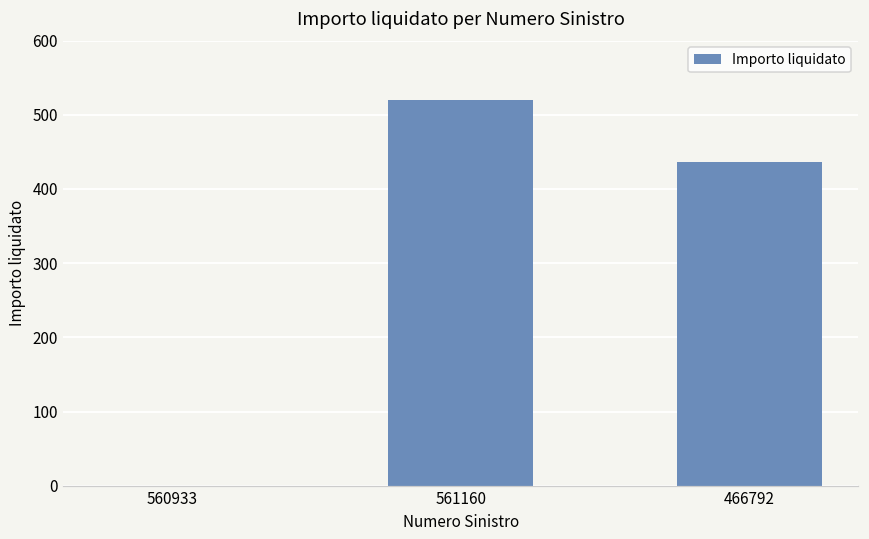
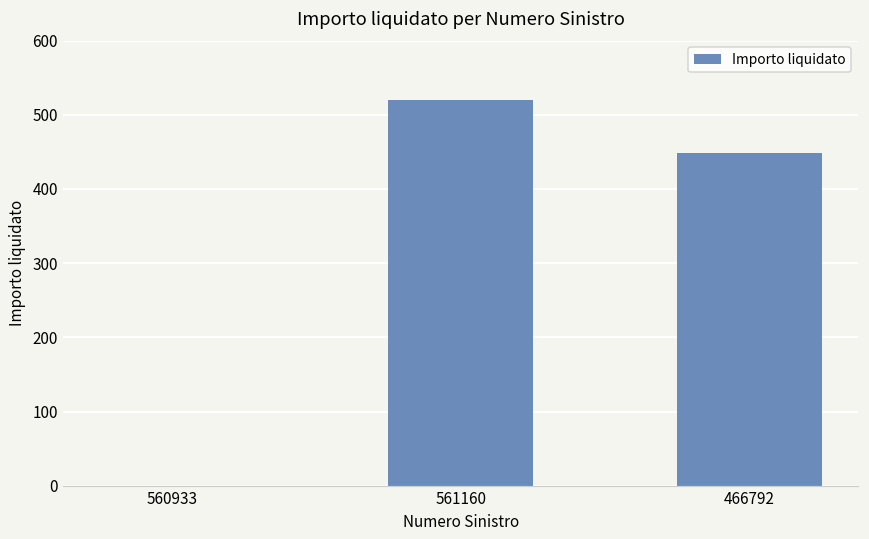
  {
    "560933": 0,
    "561160": 520,
-   "466792": 440
+   "466792": 450
  }
